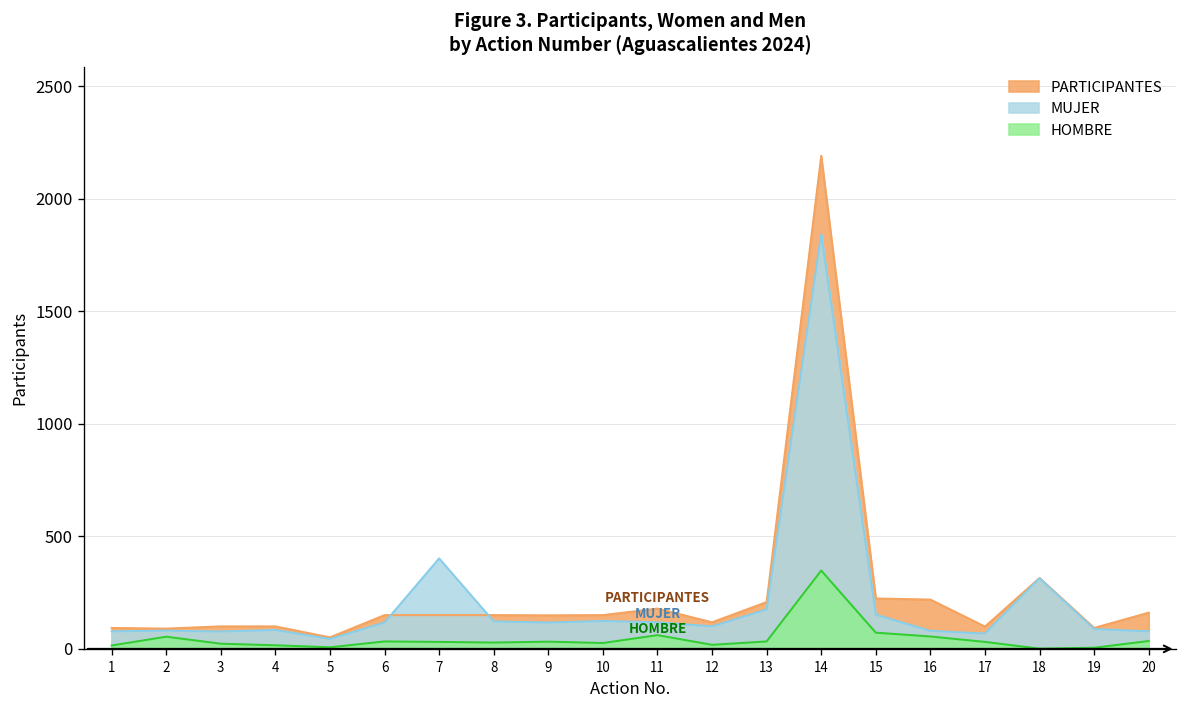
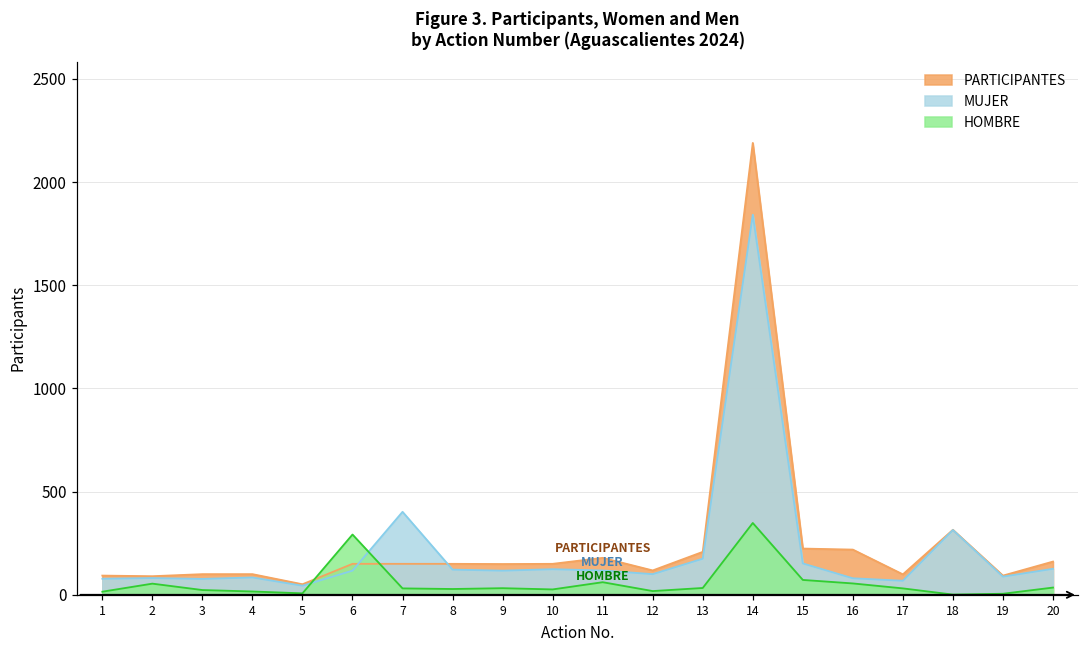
  {
    "PARTICIPANTES": {
      "1": 90,
      "3": 100,
      "4": 100,
      "6": 150,
      "7": 150,
      "8": 150,
      "9": 150,
      "10": 150,
      "11": 180,
      "12": 120,
      "13": 210,
      "14": 2190,
      "15": 220,
      "16": 220,
      "17": 100,
      "20": 160
    },
    "MUJER": {
      "1": 80,
      "3": 80,
      "4": 80,
      "6": 120,
      "7": 400,
      "8": 120,
      "9": 120,
      "10": 120,
      "11": 120,
      "12": 100,
      "13": 180,
      "14": 1840,
      "15": 150,
      "16": 80,
      "17": 70,
-     "20": 80
+     "20": 130
    },
    "HOMBRE": {
      "1": 20,
      "2": 50,
      "3": 20,
      "4": 20,
      "5": 10,
-     "6": 30,
+     "6": 290,
      "7": 30,
      "8": 30,
      "9": 30,
      "10": 30,
      "11": 60,
      "12": 20,
      "13": 30,
      "14": 350,
      "15": 70,
      "16": 60,
      "17": 30,
      "18": 0,
      "19": 10,
      "20": 40
    }
  }
